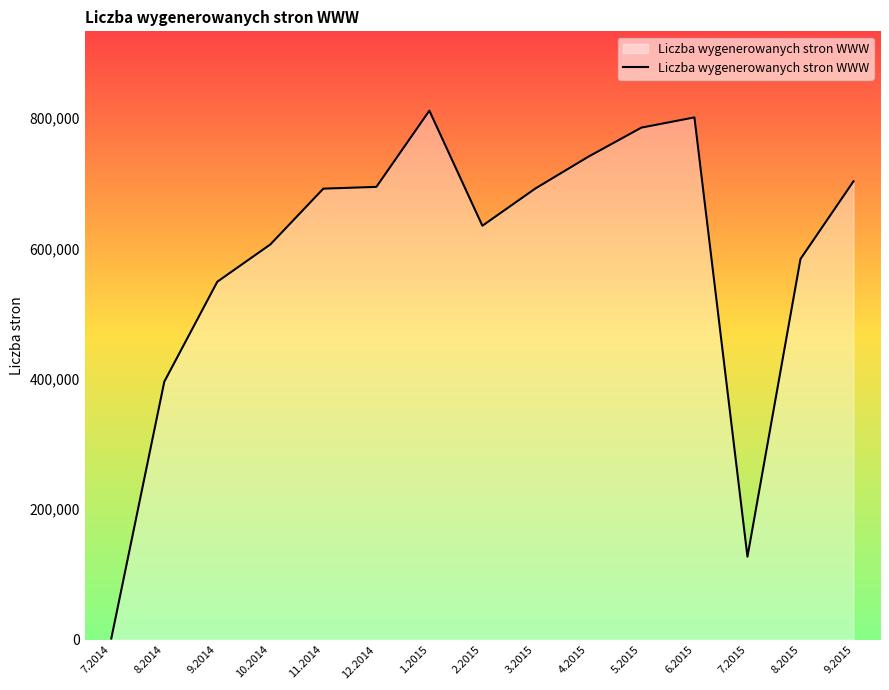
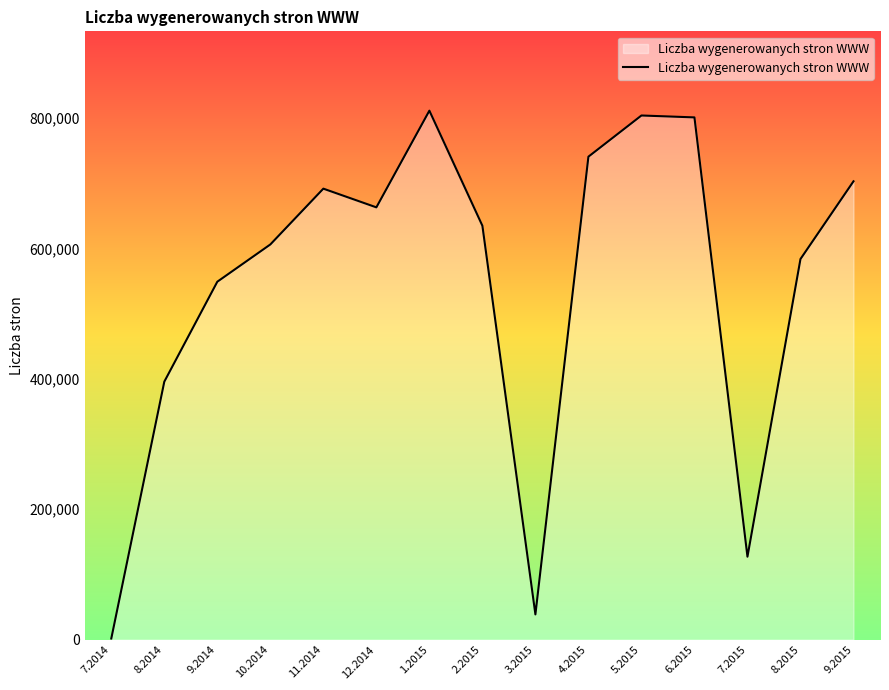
  {
    "7.2014": "0",
    "8.2014": "400,000",
    "9.2014": "550,000",
    "10.2014": "610,000",
    "11.2014": "690,000",
-   "12.2014": "690,000",
+   "12.2014": "660,000",
    "1.2015": "810,000",
    "2.2015": "630,000",
-   "3.2015": "690,000",
+   "3.2015": "40,000",
    "4.2015": "740,000",
-   "5.2015": "790,000",
+   "5.2015": "800,000",
    "6.2015": "800,000",
    "7.2015": "130,000",
    "8.2015": "580,000",
    "9.2015": "700,000"
  }
